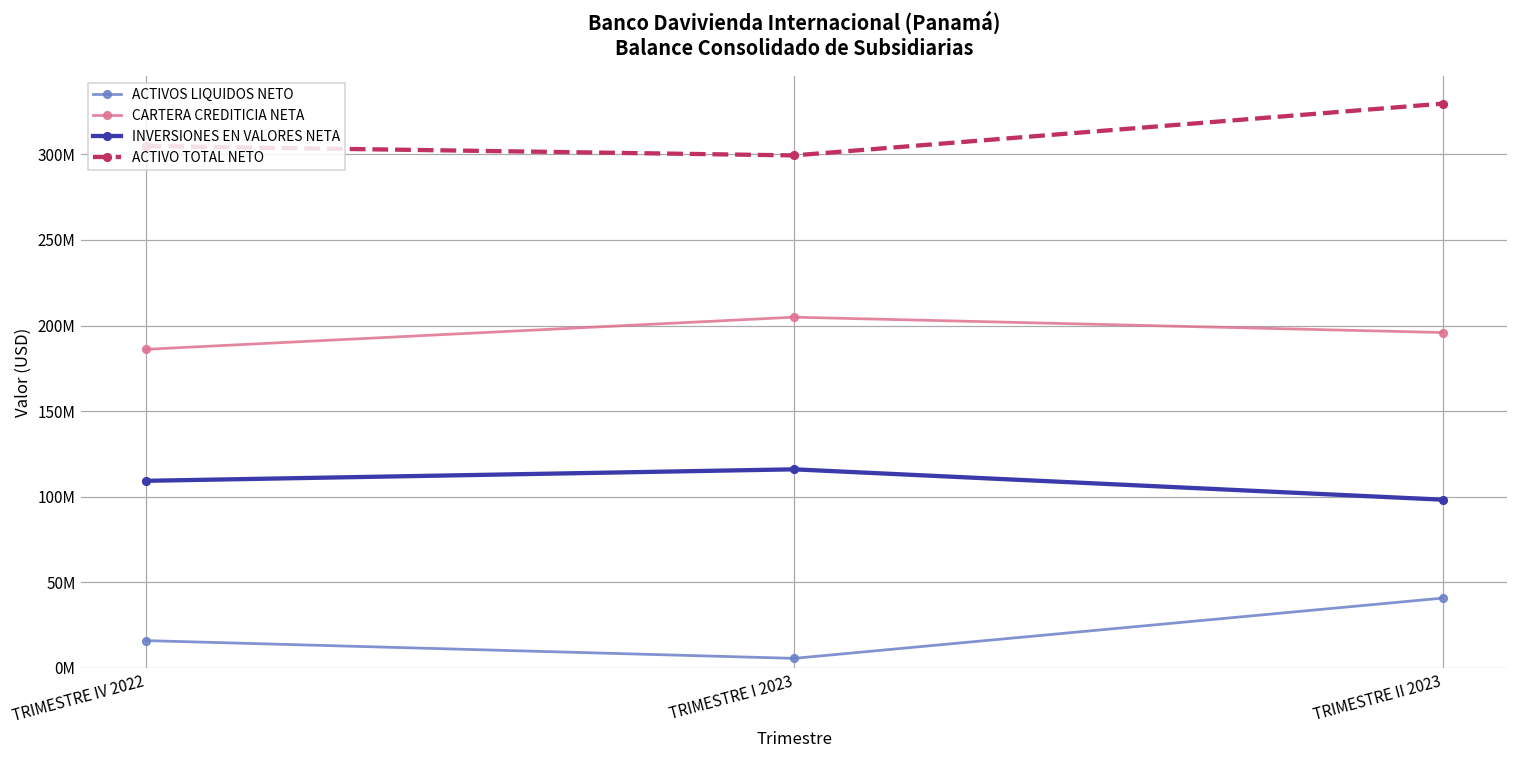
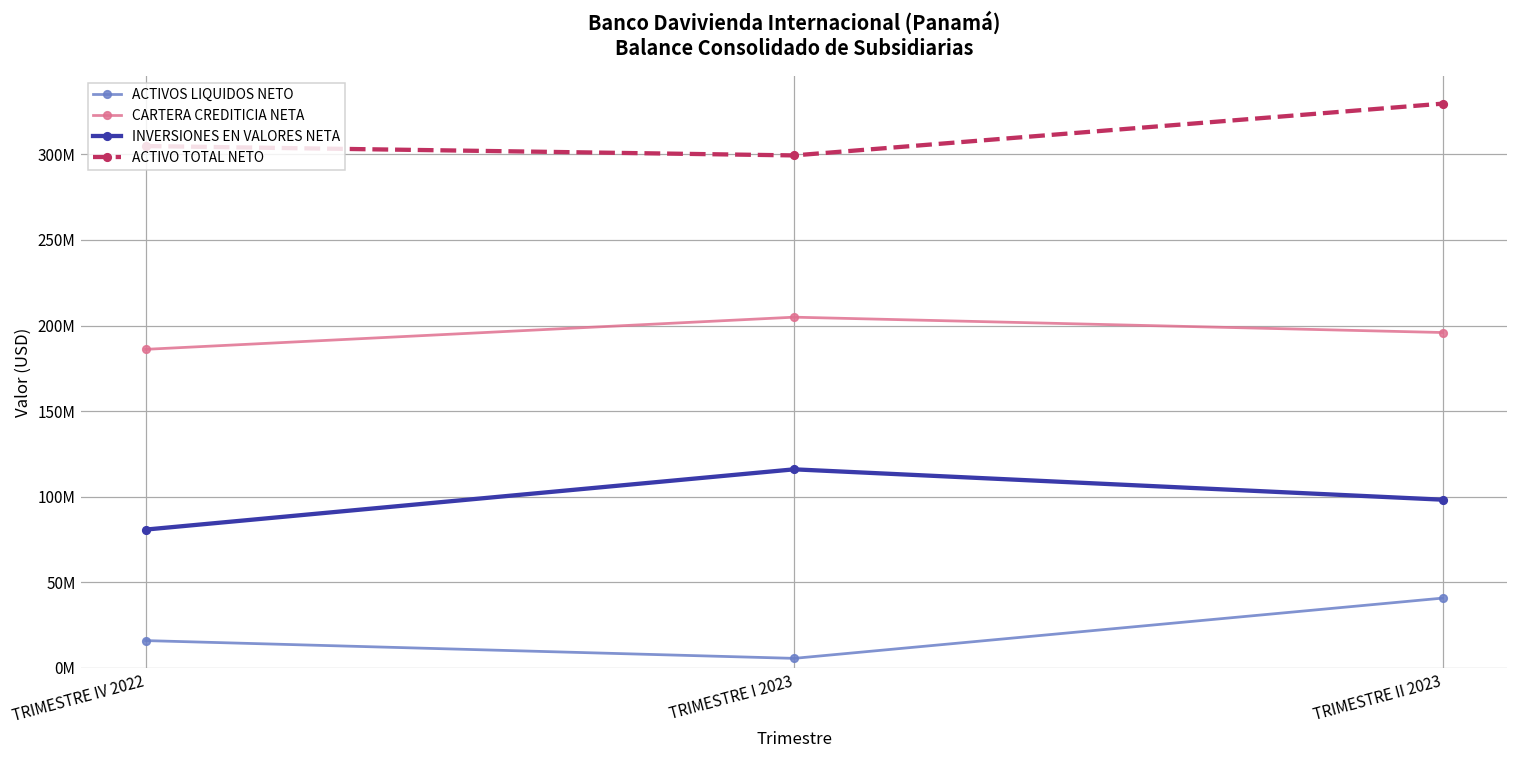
  {
    "ACTIVOS LIQUIDOS NETO": {
      "TRIMESTRE IV 2022": 16000000,
      "TRIMESTRE I 2023": 6000000,
      "TRIMESTRE II 2023": 41000000
    },
    "CARTERA CREDITICIA NETA": {
      "TRIMESTRE IV 2022": 186000000,
      "TRIMESTRE I 2023": 205000000,
      "TRIMESTRE II 2023": 196000000
    },
    "INVERSIONES EN VALORES NETA": {
-     "TRIMESTRE IV 2022": 109000000,
+     "TRIMESTRE IV 2022": 81000000,
      "TRIMESTRE I 2023": 116000000,
      "TRIMESTRE II 2023": 98000000
    },
    "ACTIVO TOTAL NETO": {
      "TRIMESTRE I 2023": 299000000,
      "TRIMESTRE II 2023": 330000000
    }
  }
